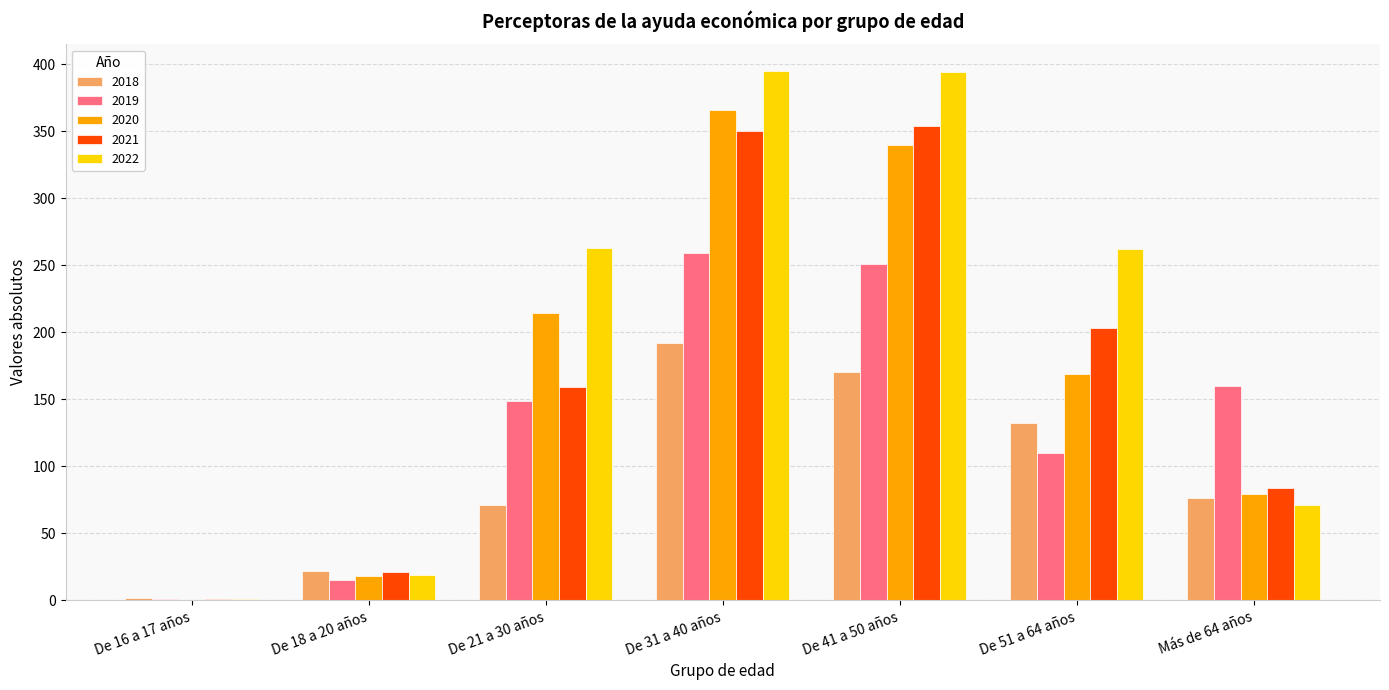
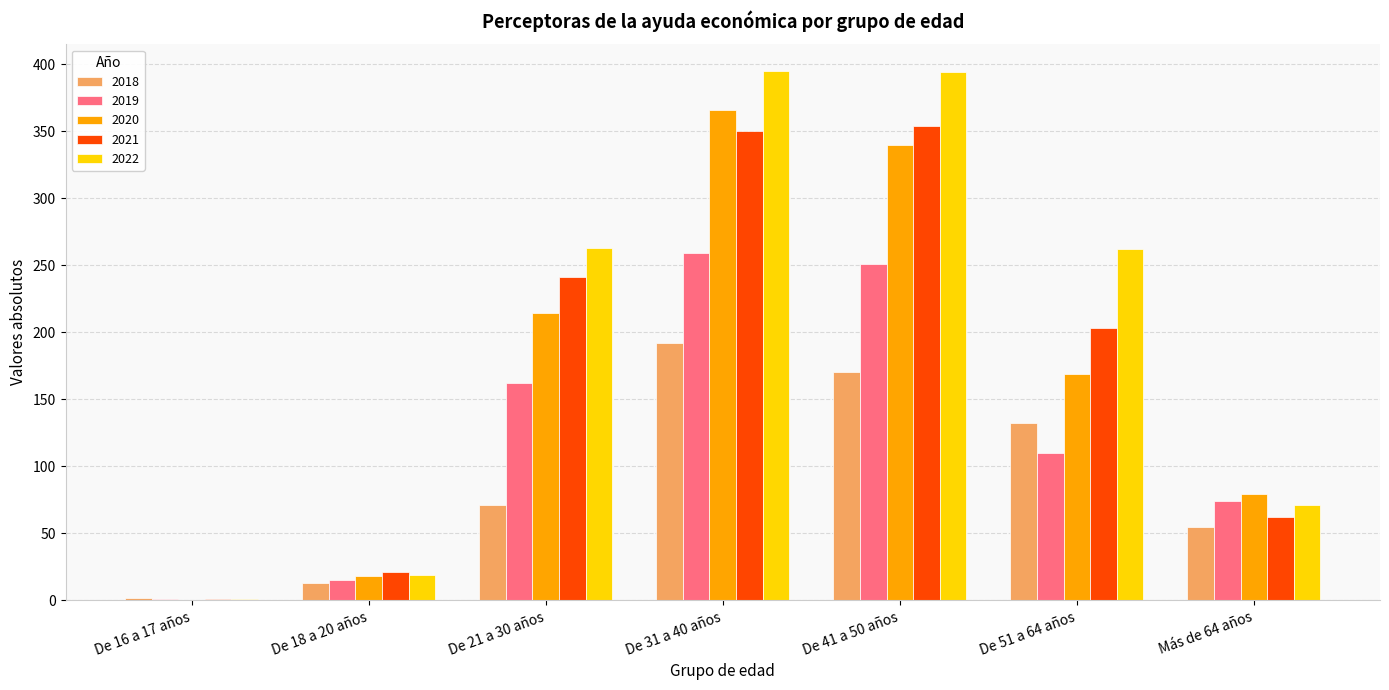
  {
    "2018": {
      "De 16 a 17 años": 2,
-     "De 18 a 20 años": 22,
+     "De 18 a 20 años": 13,
      "De 21 a 30 años": 71,
      "De 31 a 40 años": 192,
      "De 41 a 50 años": 170,
      "De 51 a 64 años": 132,
-     "Más de 64 años": 76
+     "Más de 64 años": 55
    },
    "2019": {
      "De 18 a 20 años": 15,
-     "De 21 a 30 años": 149,
+     "De 21 a 30 años": 162,
      "De 31 a 40 años": 259,
      "De 41 a 50 años": 251,
      "De 51 a 64 años": 110,
-     "Más de 64 años": 160
+     "Más de 64 años": 74
    },
    "2021": {
      "De 18 a 20 años": 21,
-     "De 21 a 30 años": 159,
+     "De 21 a 30 años": 241,
      "De 31 a 40 años": 350,
      "De 41 a 50 años": 354,
      "De 51 a 64 años": 203,
-     "Más de 64 años": 84
+     "Más de 64 años": 62
    }
  }
